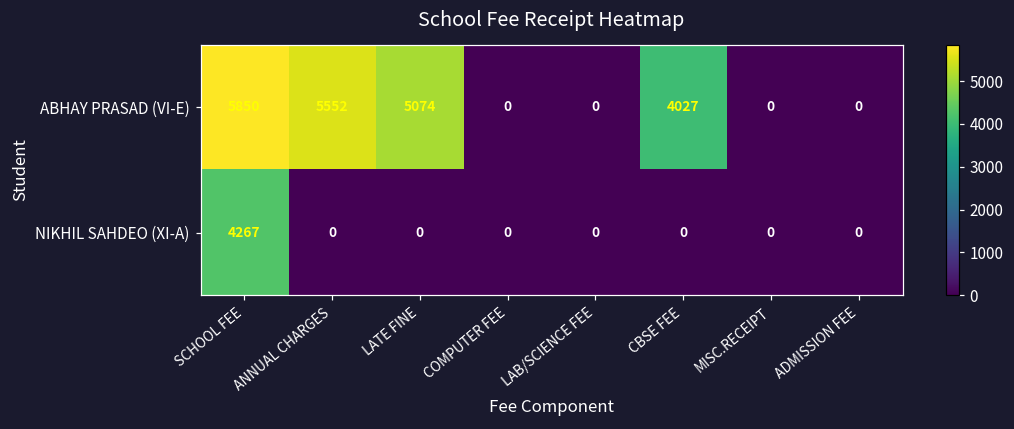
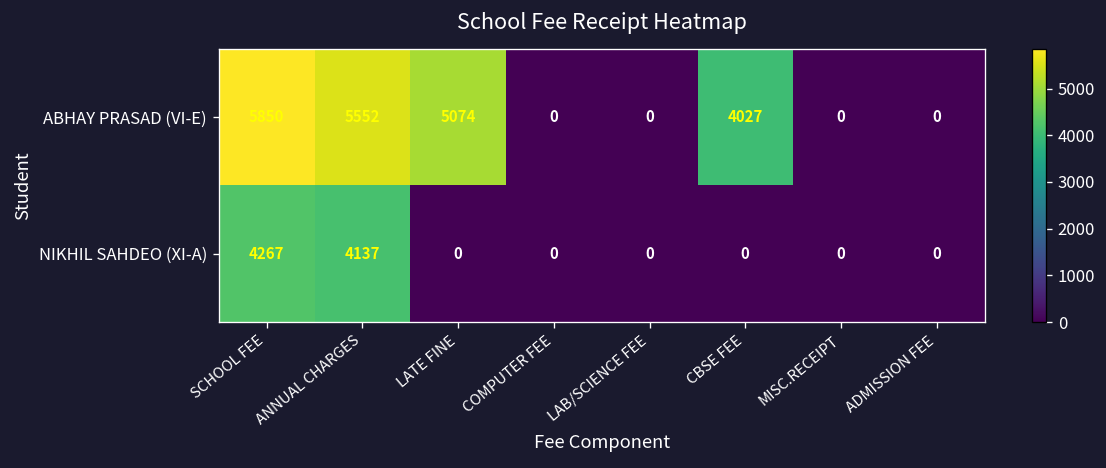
  {
    "ABHAY PRASAD (VI-E)": {
      "LATE FINE": 5074,
      "COMPUTER FEE": 0,
      "LAB/SCIENCE FEE": 0,
      "CBSE FEE": 4027,
      "MISC.RECEIPT": 0,
      "ADMISSION FEE": 0
    },
    "NIKHIL SAHDEO (XI-A)": {
      "SCHOOL FEE": 4267,
-     "ANNUAL CHARGES": 0,
+     "ANNUAL CHARGES": 4137,
      "LATE FINE": 0,
      "COMPUTER FEE": 0,
      "LAB/SCIENCE FEE": 0,
      "CBSE FEE": 0,
      "MISC.RECEIPT": 0,
      "ADMISSION FEE": 0
    }
  }
